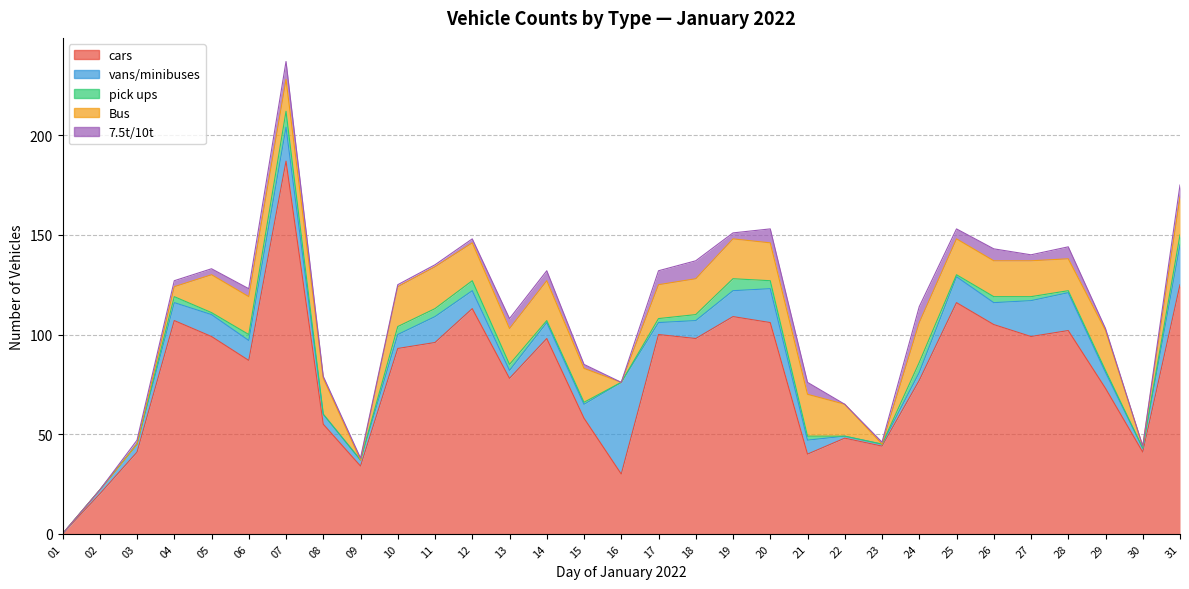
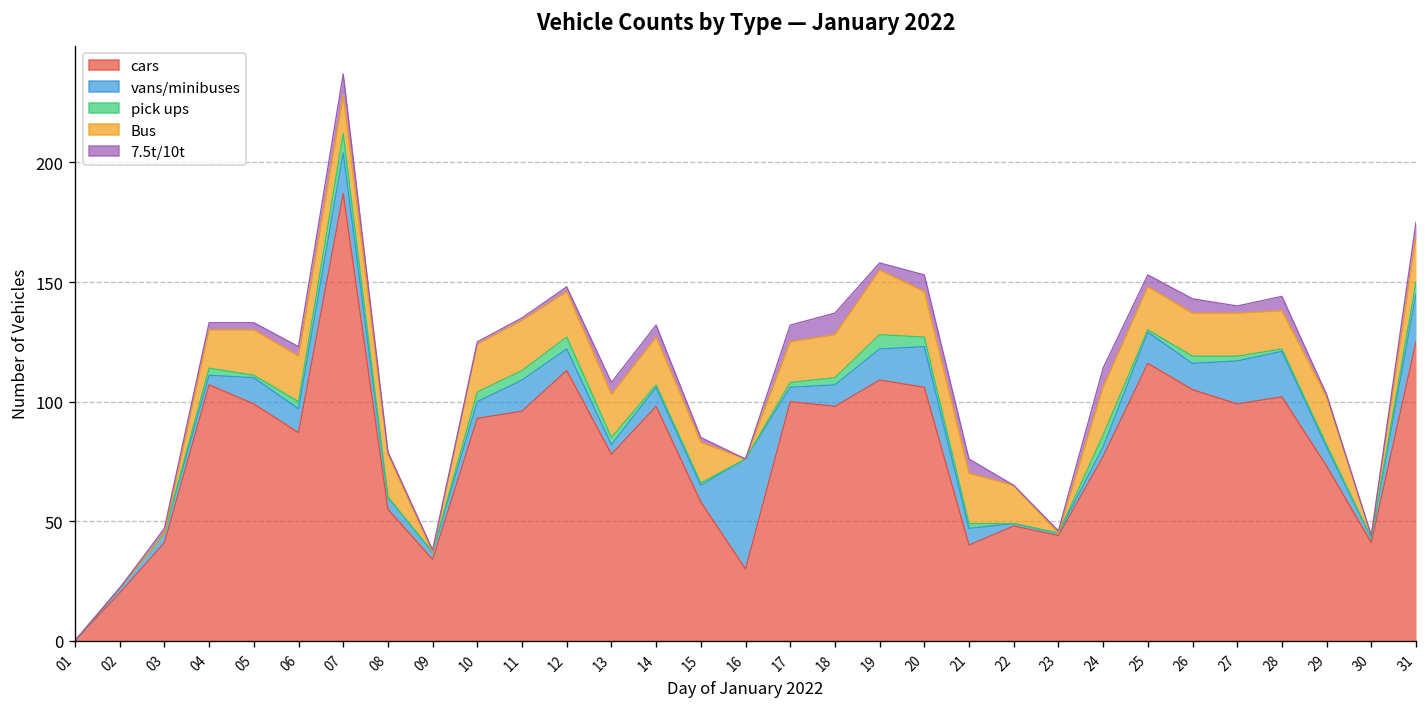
  {
    "cars": {
      "02": 20,
      "03": 41,
      "04": 107,
      "05": 99,
      "06": 87,
      "07": 187,
      "08": 55,
      "09": 34,
      "10": 93,
      "11": 96,
      "12": 113,
      "13": 78,
      "14": 98,
      "15": 58,
      "16": 30,
      "17": 100,
      "18": 98,
      "19": 109,
      "20": 106,
      "21": 40,
      "24": 77,
      "25": 116,
      "26": 105,
      "27": 99,
      "28": 102,
      "29": 73,
      "30": 41,
      "31": 125
    },
    "vans/minibuses": {
-     "04": 9,
+     "04": 4,
      "06": 10,
      "07": 17,
      "10": 7,
      "11": 13,
      "12": 9,
      "13": 4,
      "17": 6,
      "18": 9,
      "19": 13,
      "20": 17,
      "21": 7,
      "24": 4,
      "26": 11,
      "27": 18,
      "31": 20
    },
    "pick ups": {
      "04": 3,
      "06": 3,
      "07": 8,
      "10": 4,
      "11": 4,
      "12": 5,
      "13": 3,
      "17": 2,
      "18": 3,
      "19": 6,
      "20": 4,
      "21": 2,
      "24": 5,
      "26": 3,
      "27": 2,
      "31": 5
    },
    "Bus": {
-     "04": 5,
+     "04": 16,
      "05": 19,
      "06": 19,
      "07": 16,
      "12": 19,
      "13": 18,
      "14": 20,
      "15": 17,
      "17": 17,
      "18": 18,
-     "19": 20,
+     "19": 27,
      "20": 19,
      "21": 21,
      "24": 20,
      "25": 18,
      "26": 18,
      "27": 18,
      "28": 16,
      "31": 19
    },
    "7.5t/10t": {
      "03": 2,
      "04": 3,
      "05": 3,
      "06": 4,
      "07": 9,
      "12": 2,
      "13": 5,
      "14": 5,
      "15": 2,
      "17": 7,
      "18": 9,
      "19": 3,
      "20": 7,
      "21": 6,
      "24": 8,
      "25": 5,
      "26": 6,
      "27": 3,
      "28": 6,
      "31": 6
    }
  }
